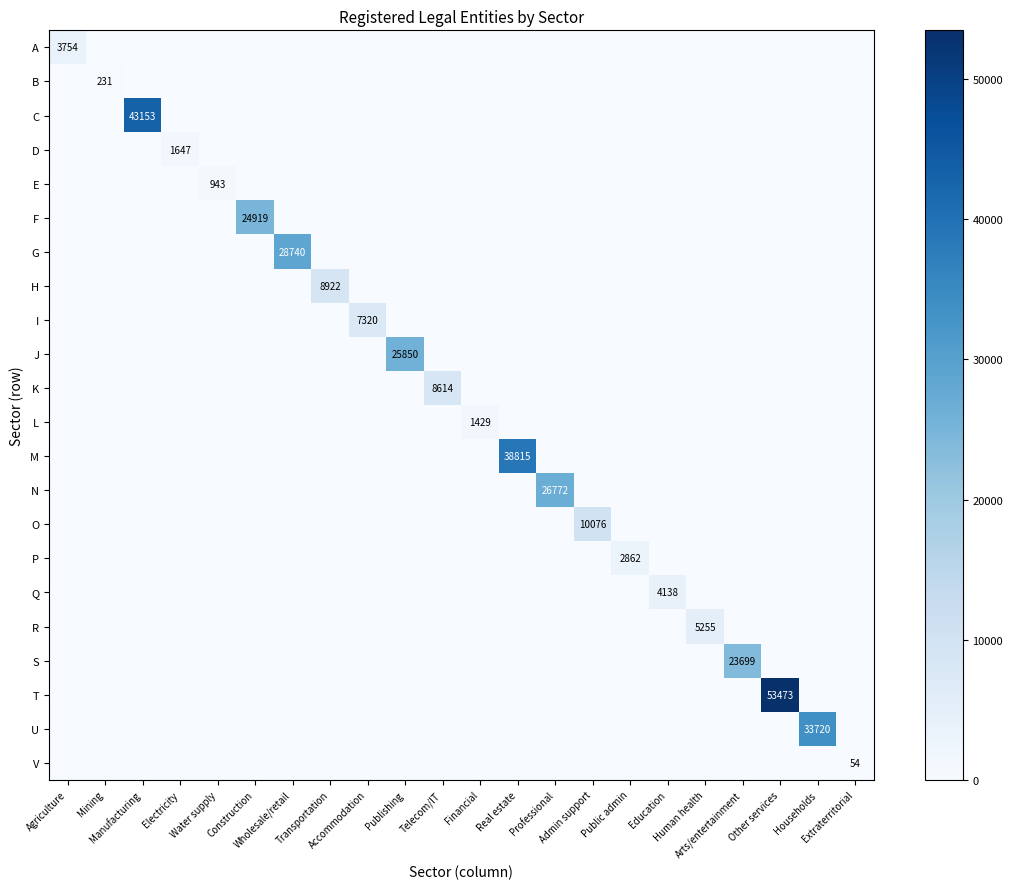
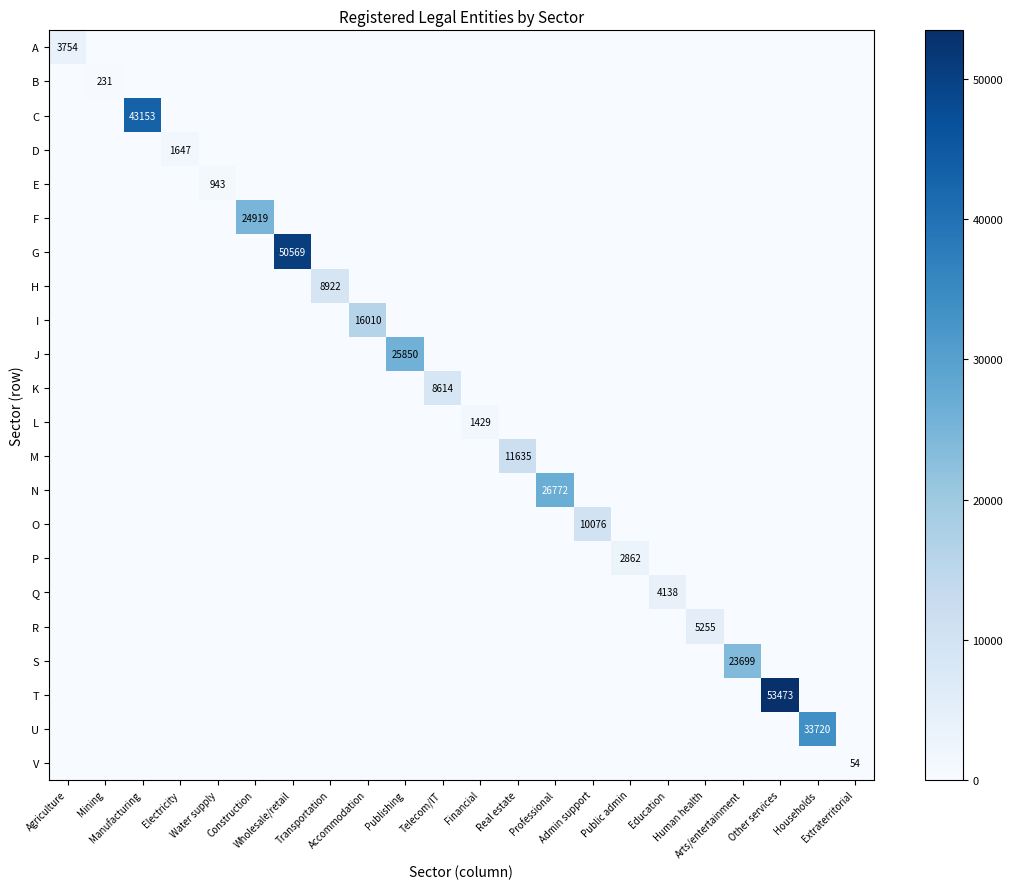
  {
    "A": {
      "Agriculture": 3754
    },
    "B": {
      "Mining": 231
    },
    "C": {
      "Manufacturing": 43153
    },
    "D": {
      "Electricity": 1647
    },
    "E": {
      "Water supply": 943
    },
    "F": {
      "Construction": 24919
    },
    "G": {
-     "Wholesale/retail": 28740
+     "Wholesale/retail": 50569
    },
    "H": {
      "Transportation": 8922
    },
    "I": {
-     "Accommodation": 7320
+     "Accommodation": 16010
    },
    "J": {
      "Publishing": 25850
    },
    "K": {
      "Telecom/IT": 8614
    },
    "L": {
      "Financial": 1429
    },
    "M": {
-     "Real estate": 38815
+     "Real estate": 11635
    },
    "N": {
      "Professional": 26772
    },
    "O": {
      "Admin support": 10076
    },
    "P": {
      "Public admin": 2862
    },
    "Q": {
      "Education": 4138
    },
    "R": {
      "Human health": 5255
    },
    "S": {
      "Arts/entertainment": 23699
    },
    "T": {
      "Other services": 53473
    },
    "U": {
      "Households": 33720
    },
    "V": {
      "Extraterritorial": 54
    }
  }
